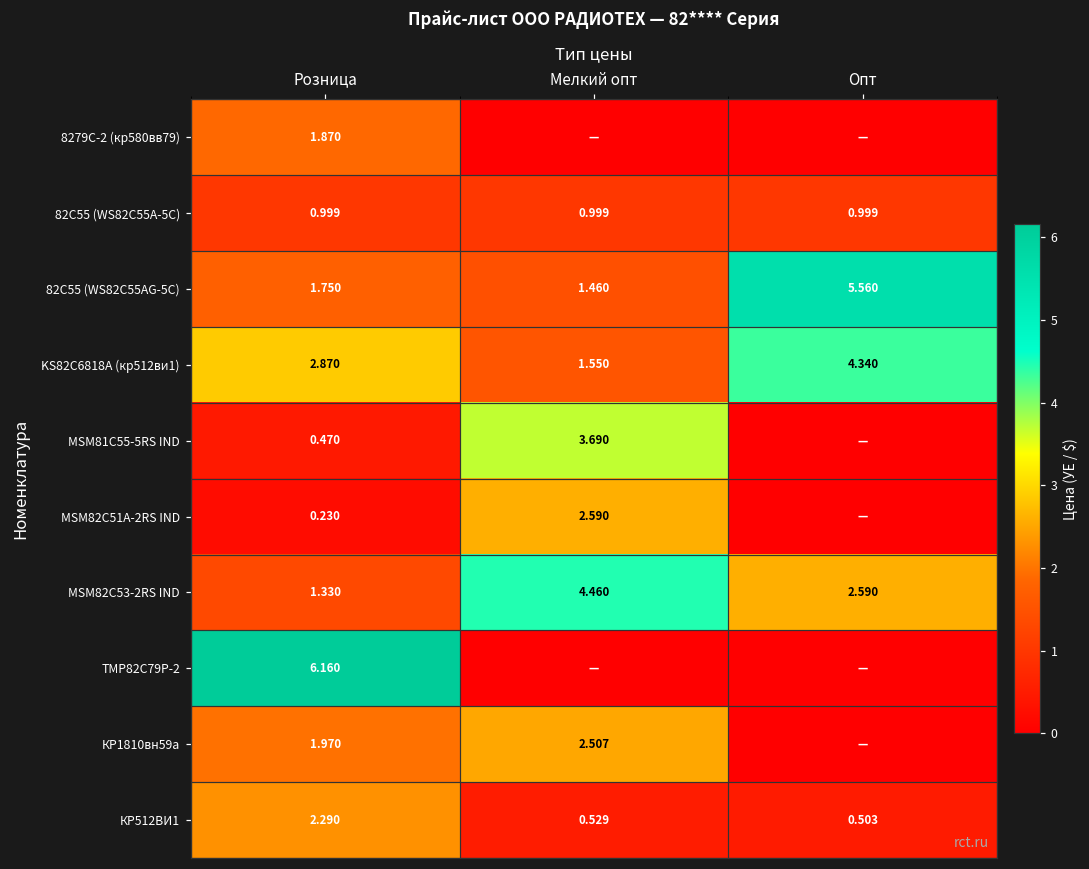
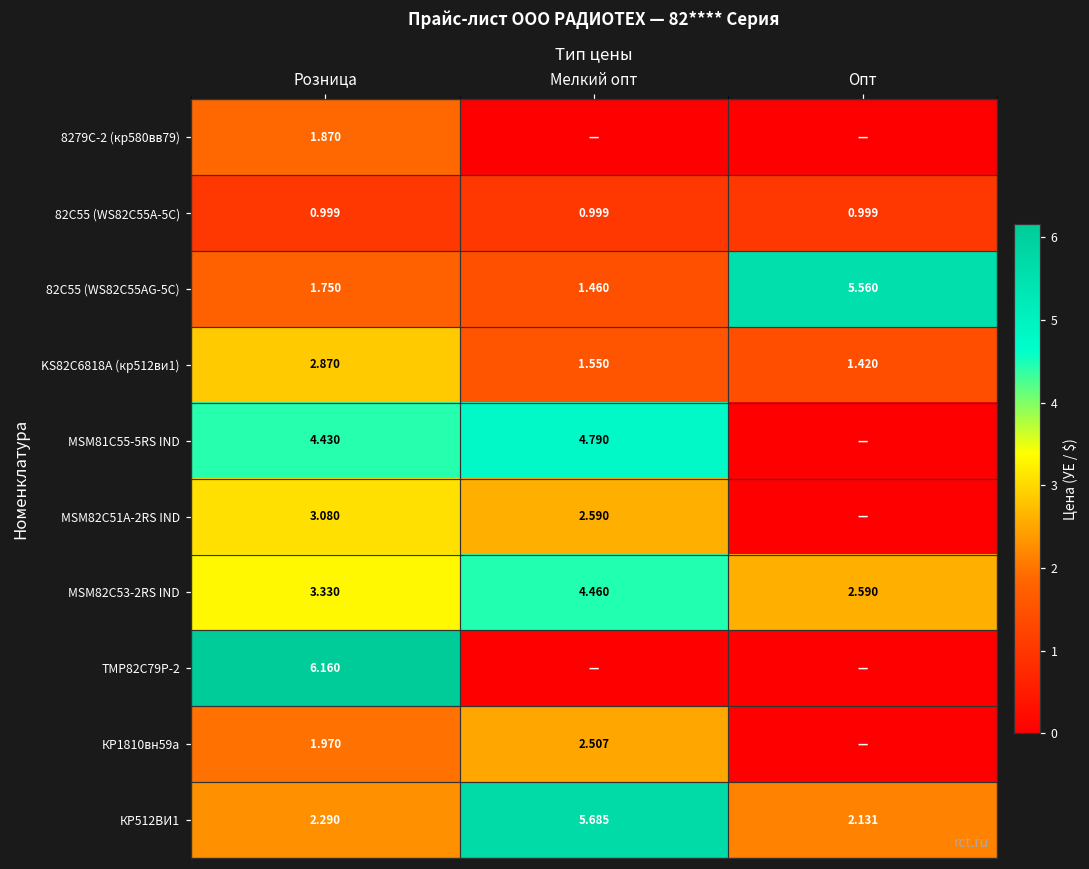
  {
    "8279C-2 (кр580вв79)": {
      "Розница": 1.870
    },
    "82C55 (WS82C55A-5C)": {
      "Розница": 0.999,
      "Мелкий опт": 0.999,
      "Опт": 0.999
    },
    "82C55 (WS82C55AG-5C)": {
      "Розница": 1.750,
      "Мелкий опт": 1.460,
      "Опт": 5.560
    },
    "KS82C6818A (кр512ви1)": {
      "Розница": 2.870,
      "Мелкий опт": 1.550,
-     "Опт": 4.340
+     "Опт": 1.420
    },
    "MSM81C55-5RS IND": {
-     "Розница": 0.470,
-     "Мелкий опт": 3.690
+     "Розница": 4.430,
+     "Мелкий опт": 4.790
    },
    "MSM82C51A-2RS IND": {
-     "Розница": 0.230,
+     "Розница": 3.080,
      "Мелкий опт": 2.590
    },
    "MSM82C53-2RS IND": {
-     "Розница": 1.330,
+     "Розница": 3.330,
      "Мелкий опт": 4.460,
      "Опт": 2.590
    },
    "TMP82C79P-2": {
      "Розница": 6.160
    },
    "КР1810вн59а": {
      "Розница": 1.970,
      "Мелкий опт": 2.507
    },
    "КР512ВИ1": {
      "Розница": 2.290,
-     "Мелкий опт": 0.529,
-     "Опт": 0.503
+     "Мелкий опт": 5.685,
+     "Опт": 2.131
    }
  }
